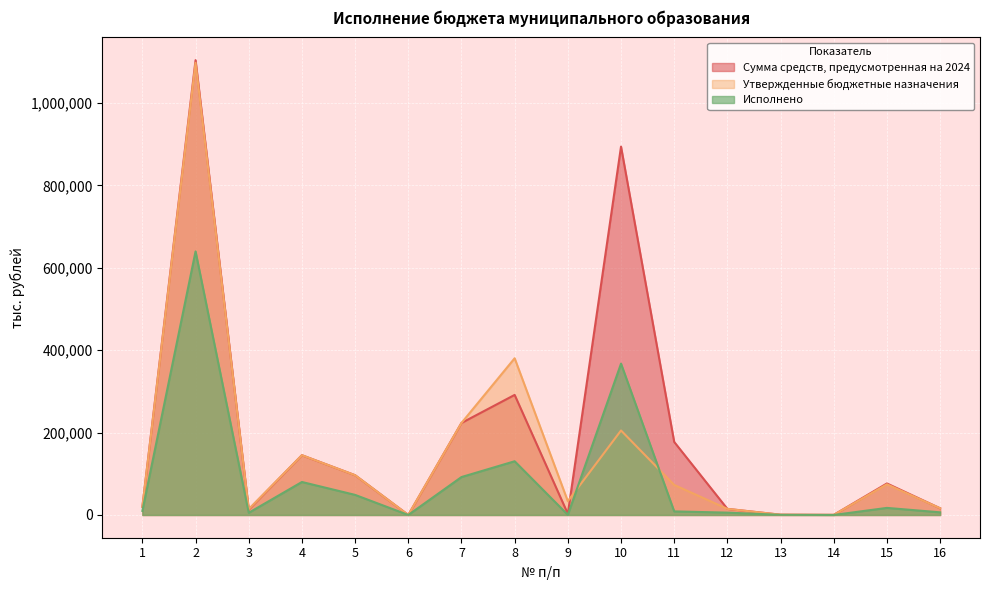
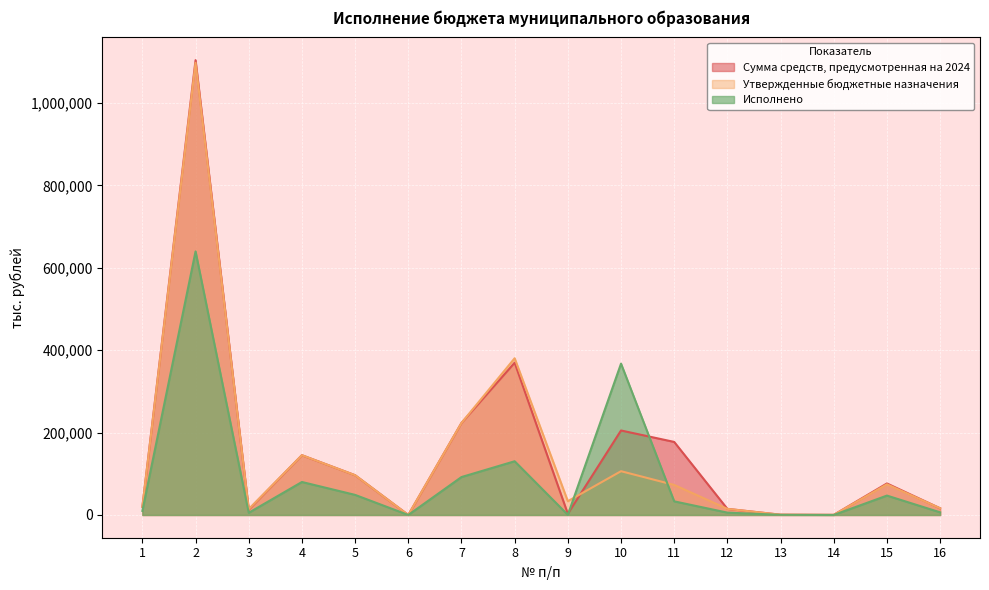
  {
    "Сумма средств, предусмотренная на 2024": {
      "2": "1,100,000",
-     "8": "290,000",
-     "10": "890,000",
+     "8": "370,000",
+     "10": "210,000",
      "11": "180,000"
    },
    "Утвержденные бюджетные назначения": {
      "2": "1,100,000",
      "8": "380,000",
      "9": "30,000",
-     "10": "210,000",
+     "10": "110,000",
      "11": "70,000"
    },
    "Исполнено": {
      "1": "10,000",
      "2": "640,000",
      "3": "10,000",
      "4": "80,000",
      "5": "50,000",
      "7": "90,000",
      "8": "130,000",
      "10": "370,000",
-     "11": "10,000",
+     "11": "30,000",
      "12": "10,000",
-     "15": "20,000",
+     "15": "50,000",
      "16": "10,000"
    }
  }
